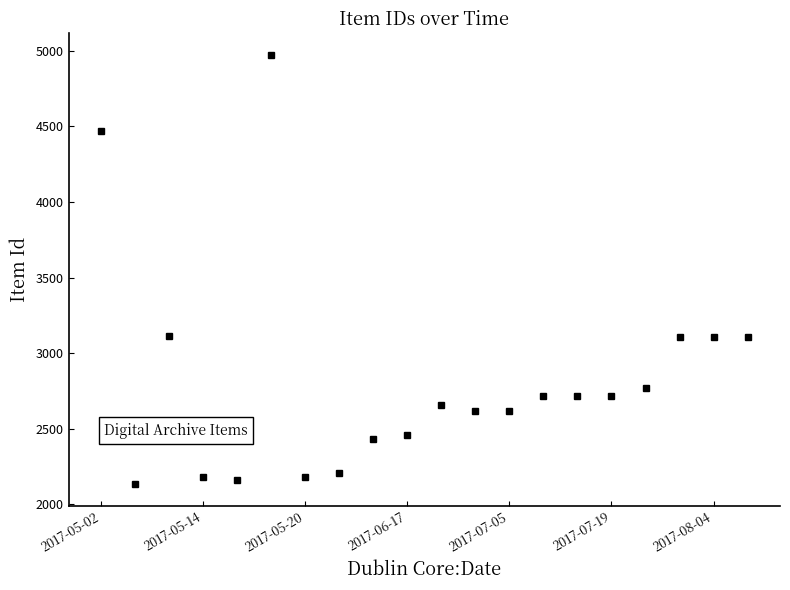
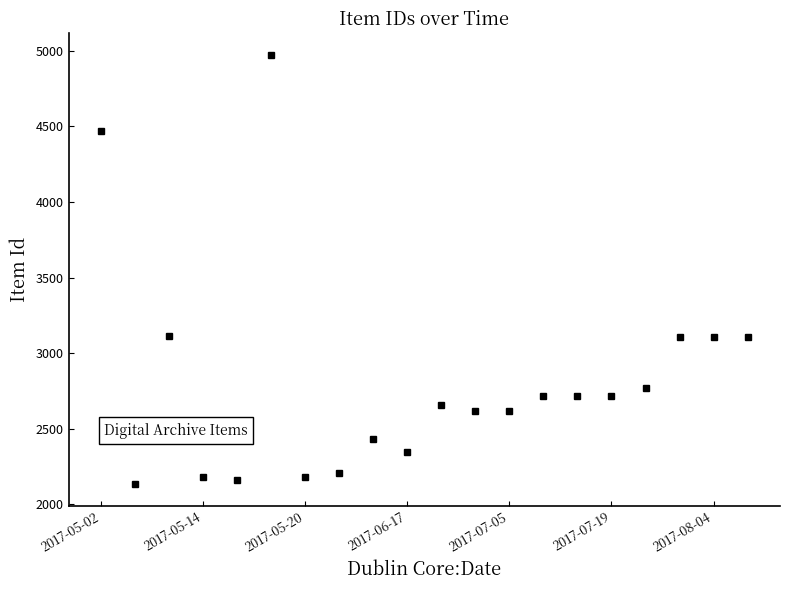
  {
    "2017-05-02": 4470,
-   "2017-06-17": 2460,
+   "2017-06-17": 2350,
    "2017-07-19": 2720
  }
